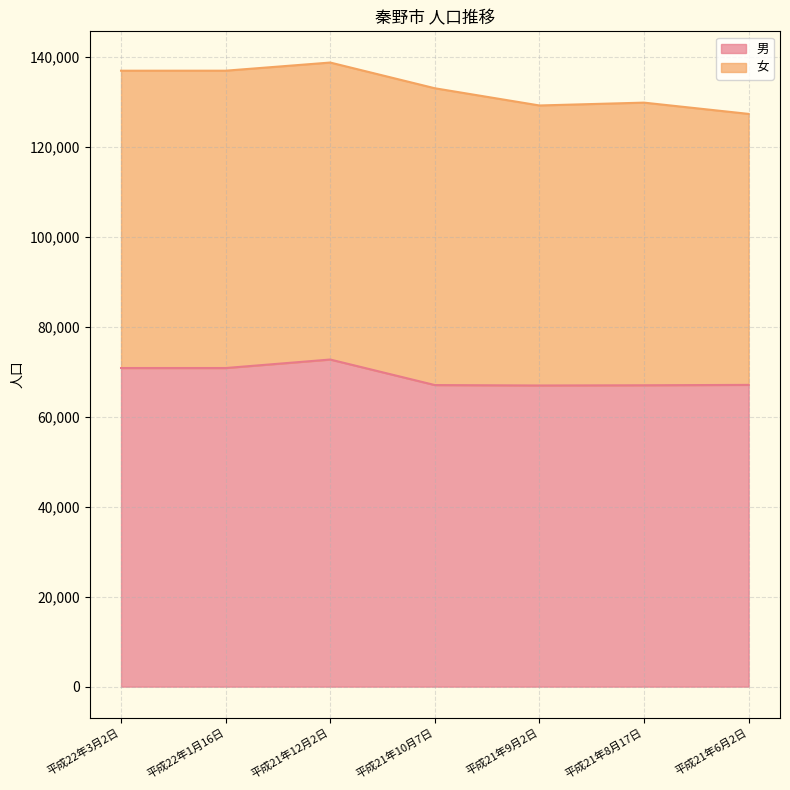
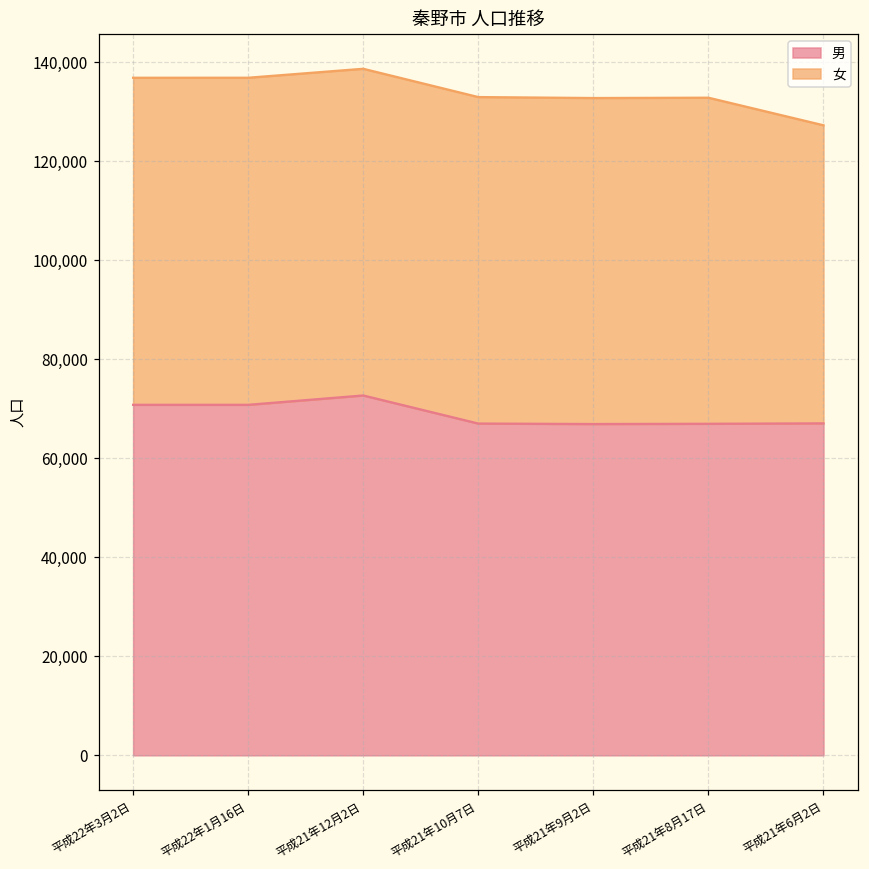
  {
    "男": {
      "平成22年3月2日": "71,000",
      "平成22年1月16日": "71,000",
      "平成21年12月2日": "73,000",
      "平成21年10月7日": "67,000",
      "平成21年9月2日": "67,000",
      "平成21年8月17日": "67,000",
      "平成21年6月2日": "67,000"
    },
    "女": {
      "平成22年3月2日": "66,000",
      "平成22年1月16日": "66,000",
      "平成21年12月2日": "66,000",
      "平成21年10月7日": "66,000",
-     "平成21年9月2日": "62,000",
-     "平成21年8月17日": "63,000",
+     "平成21年9月2日": "66,000",
+     "平成21年8月17日": "66,000",
      "平成21年6月2日": "60,000"
    }
  }
